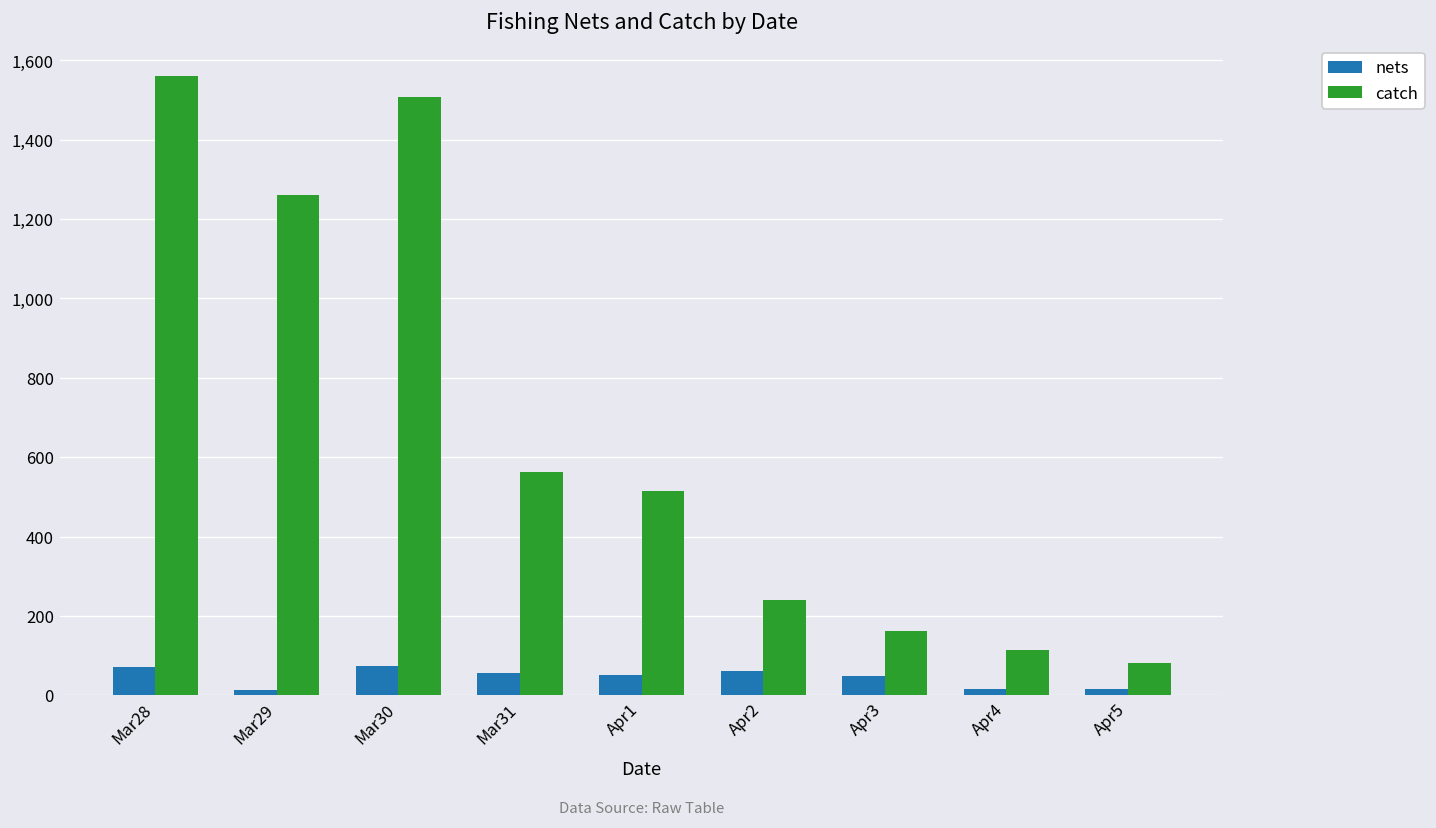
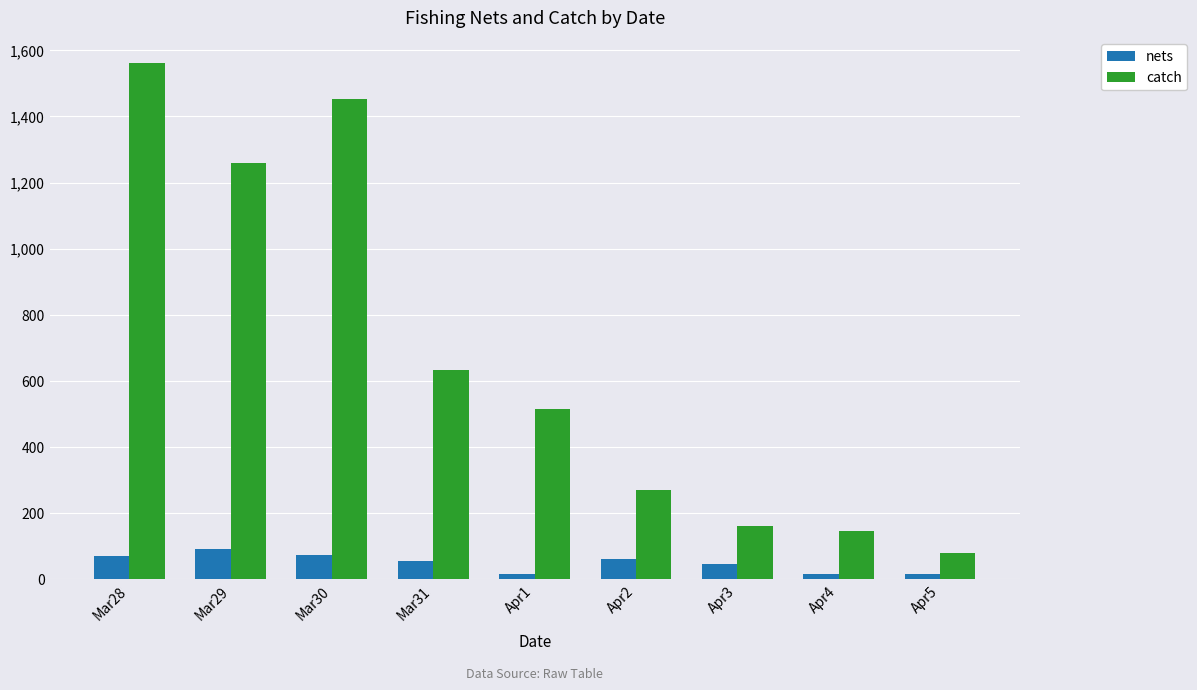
  {
    "nets": {
      "Mar28": "70",
-     "Mar29": "10",
+     "Mar29": "90",
      "Mar30": "70",
      "Mar31": "60",
-     "Apr1": "50",
+     "Apr1": "20",
      "Apr2": "60",
      "Apr3": "50",
      "Apr4": "20",
      "Apr5": "20"
    },
    "catch": {
      "Mar28": "1,560",
      "Mar29": "1,260",
-     "Mar30": "1,510",
-     "Mar31": "560",
+     "Mar30": "1,450",
+     "Mar31": "630",
      "Apr1": "510",
-     "Apr2": "240",
+     "Apr2": "270",
      "Apr3": "160",
-     "Apr4": "110",
+     "Apr4": "150",
      "Apr5": "80"
    }
  }
